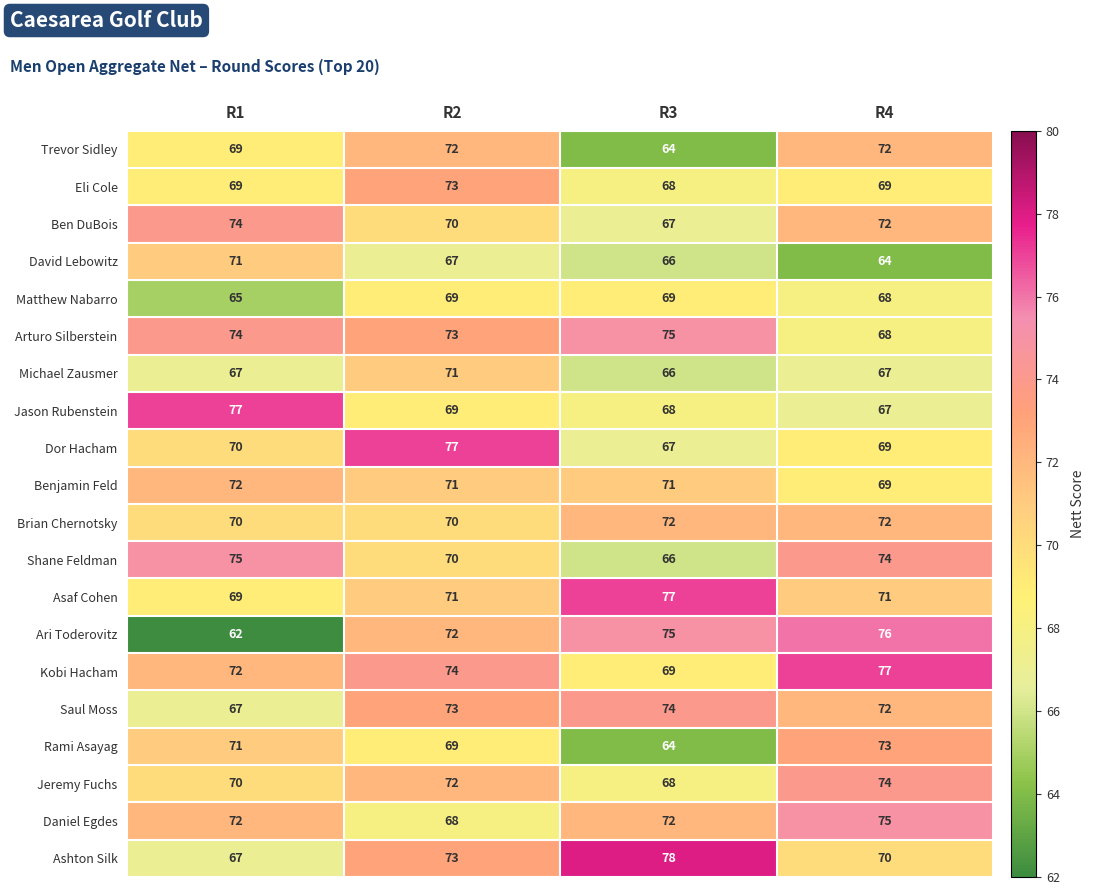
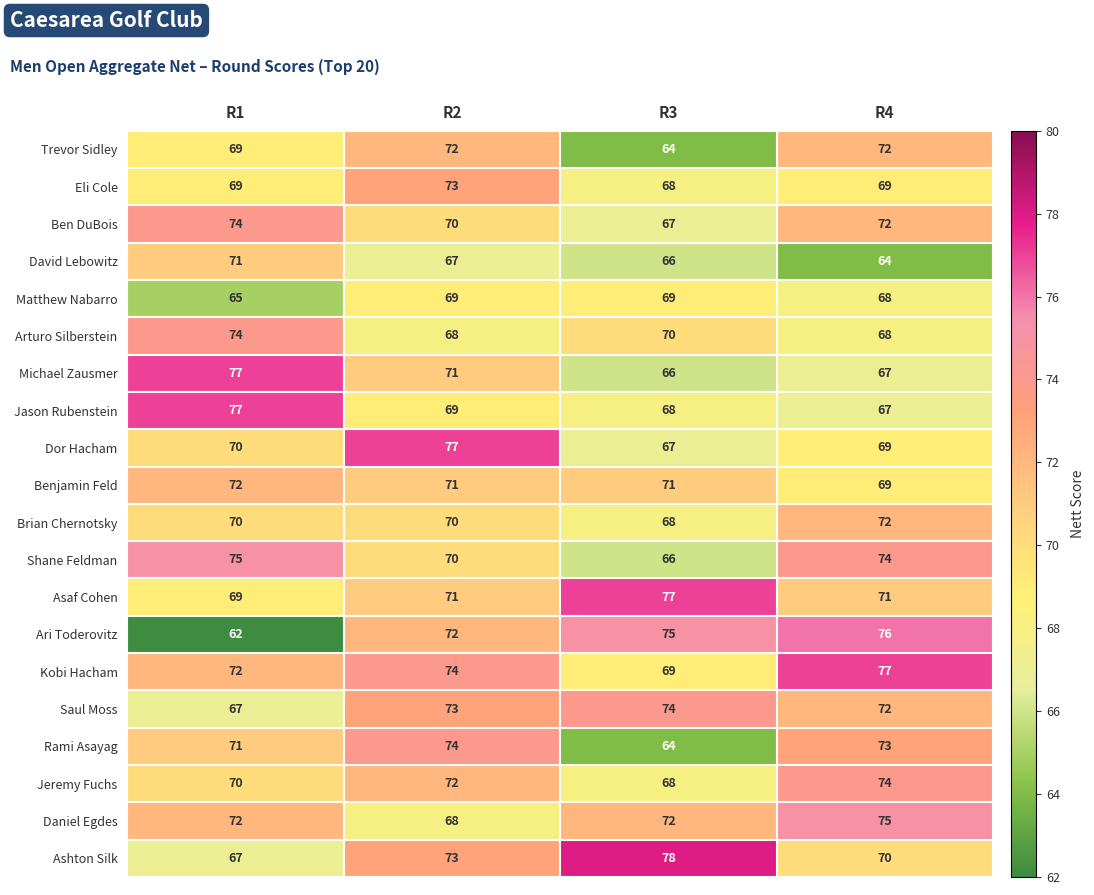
  {
    "Trevor Sidley": {
      "R1": 69,
      "R2": 72,
      "R3": 64,
      "R4": 72
    },
    "Eli Cole": {
      "R1": 69,
      "R2": 73,
      "R3": 68,
      "R4": 69
    },
    "Ben DuBois": {
      "R1": 74,
      "R2": 70,
      "R3": 67,
      "R4": 72
    },
    "David Lebowitz": {
      "R1": 71,
      "R2": 67,
      "R3": 66,
      "R4": 64
    },
    "Matthew Nabarro": {
      "R1": 65,
      "R2": 69,
      "R3": 69,
      "R4": 68
    },
    "Arturo Silberstein": {
      "R1": 74,
-     "R2": 73,
-     "R3": 75,
+     "R2": 68,
+     "R3": 70,
      "R4": 68
    },
    "Michael Zausmer": {
-     "R1": 67,
+     "R1": 77,
      "R2": 71,
      "R3": 66,
      "R4": 67
    },
    "Jason Rubenstein": {
      "R1": 77,
      "R2": 69,
      "R3": 68,
      "R4": 67
    },
    "Dor Hacham": {
      "R1": 70,
      "R2": 77,
      "R3": 67,
      "R4": 69
    },
    "Benjamin Feld": {
      "R1": 72,
      "R2": 71,
      "R3": 71,
      "R4": 69
    },
    "Brian Chernotsky": {
      "R1": 70,
      "R2": 70,
-     "R3": 72,
+     "R3": 68,
      "R4": 72
    },
    "Shane Feldman": {
      "R1": 75,
      "R2": 70,
      "R3": 66,
      "R4": 74
    },
    "Asaf Cohen": {
      "R1": 69,
      "R2": 71,
      "R3": 77,
      "R4": 71
    },
    "Ari Toderovitz": {
      "R1": 62,
      "R2": 72,
      "R3": 75,
      "R4": 76
    },
    "Kobi Hacham": {
      "R1": 72,
      "R2": 74,
      "R3": 69,
      "R4": 77
    },
    "Saul Moss": {
      "R1": 67,
      "R2": 73,
      "R3": 74,
      "R4": 72
    },
    "Rami Asayag": {
      "R1": 71,
-     "R2": 69,
+     "R2": 74,
      "R3": 64,
      "R4": 73
    },
    "Jeremy Fuchs": {
      "R1": 70,
      "R2": 72,
      "R3": 68,
      "R4": 74
    },
    "Daniel Egdes": {
      "R1": 72,
      "R2": 68,
      "R3": 72,
      "R4": 75
    },
    "Ashton Silk": {
      "R1": 67,
      "R2": 73,
      "R3": 78,
      "R4": 70
    }
  }
